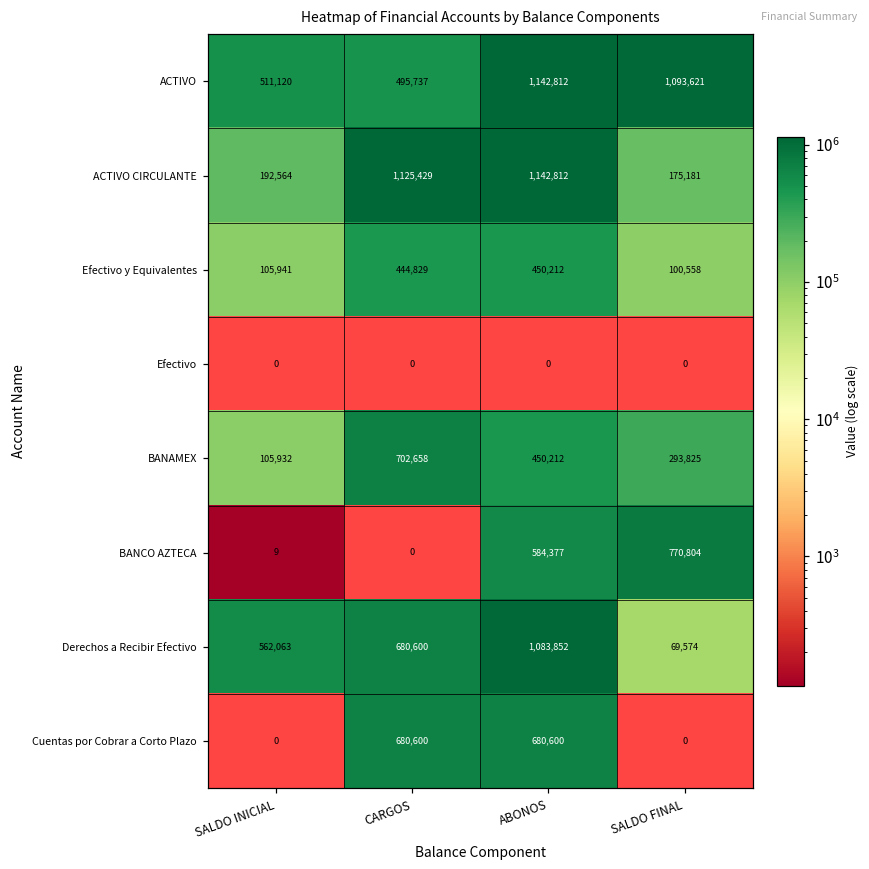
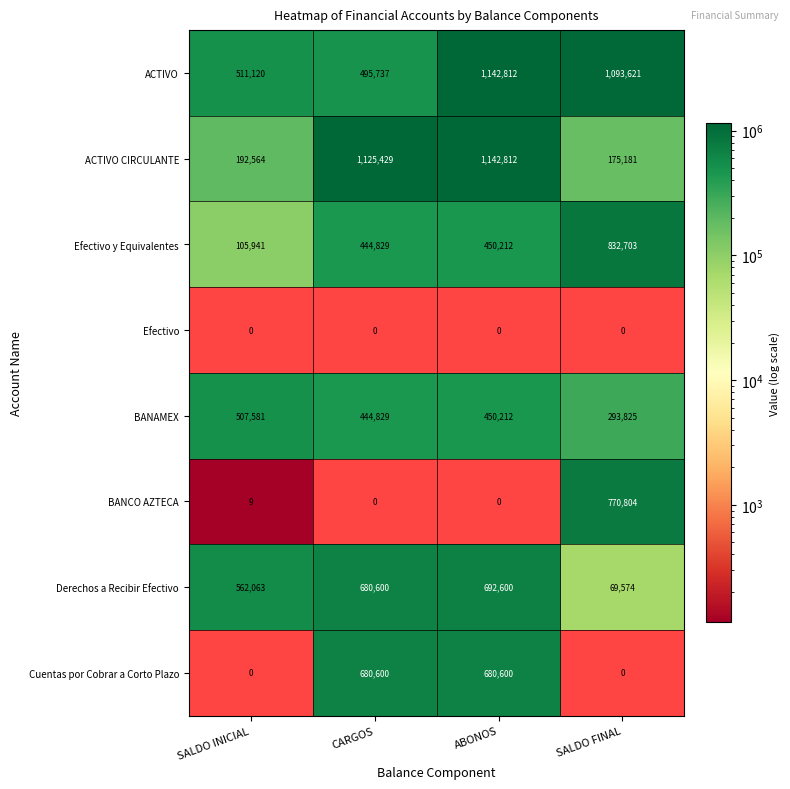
  {
    "ACTIVO": {
      "SALDO INICIAL": "511,120",
      "CARGOS": "495,737",
      "ABONOS": "1,142,812",
      "SALDO FINAL": "1,093,621"
    },
    "ACTIVO CIRCULANTE": {
      "SALDO INICIAL": "192,564",
      "CARGOS": "1,125,429",
      "ABONOS": "1,142,812",
      "SALDO FINAL": "175,181"
    },
    "Efectivo y Equivalentes": {
      "SALDO INICIAL": "105,941",
      "CARGOS": "444,829",
      "ABONOS": "450,212",
-     "SALDO FINAL": "100,558"
+     "SALDO FINAL": "832,703"
    },
    "Efectivo": {
      "SALDO INICIAL": "0",
      "CARGOS": "0",
      "ABONOS": "0",
      "SALDO FINAL": "0"
    },
    "BANAMEX": {
-     "SALDO INICIAL": "105,932",
-     "CARGOS": "702,658",
+     "SALDO INICIAL": "507,581",
+     "CARGOS": "444,829",
      "ABONOS": "450,212",
      "SALDO FINAL": "293,825"
    },
    "BANCO AZTECA": {
      "SALDO INICIAL": "9",
      "CARGOS": "0",
-     "ABONOS": "584,377",
+     "ABONOS": "0",
      "SALDO FINAL": "770,804"
    },
    "Derechos a Recibir Efectivo": {
      "SALDO INICIAL": "562,063",
      "CARGOS": "680,600",
-     "ABONOS": "1,083,852",
+     "ABONOS": "692,600",
      "SALDO FINAL": "69,574"
    },
    "Cuentas por Cobrar a Corto Plazo": {
      "SALDO INICIAL": "0",
      "CARGOS": "680,600",
      "ABONOS": "680,600",
      "SALDO FINAL": "0"
    }
  }
